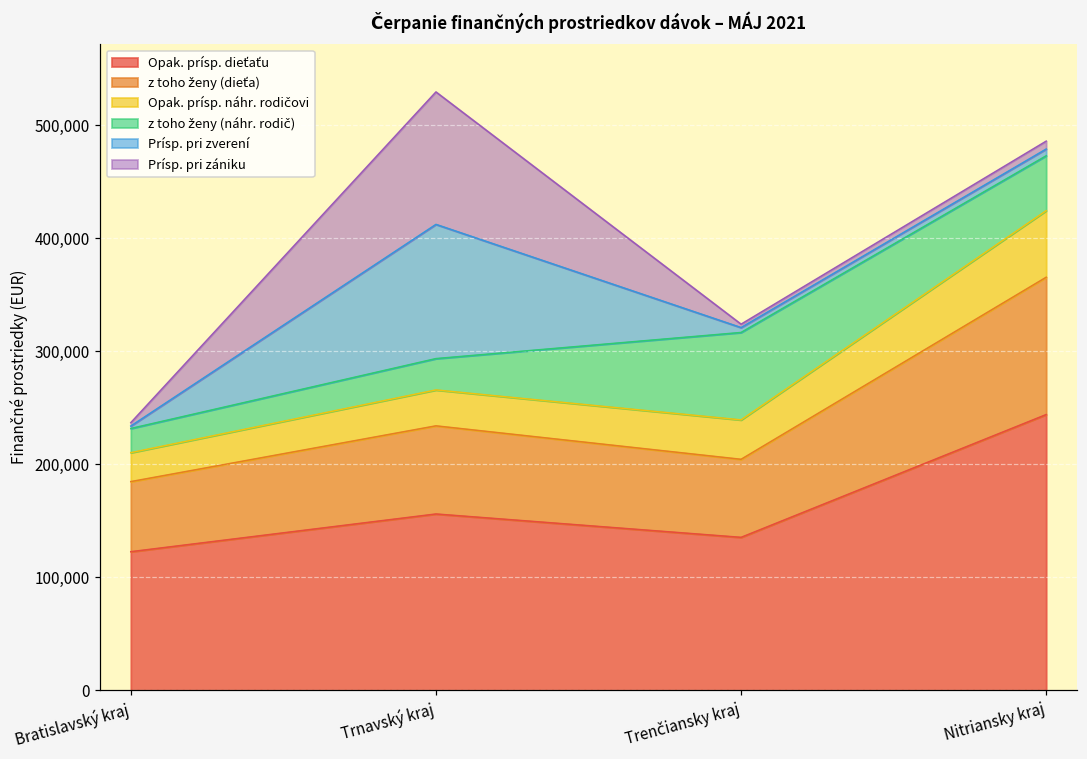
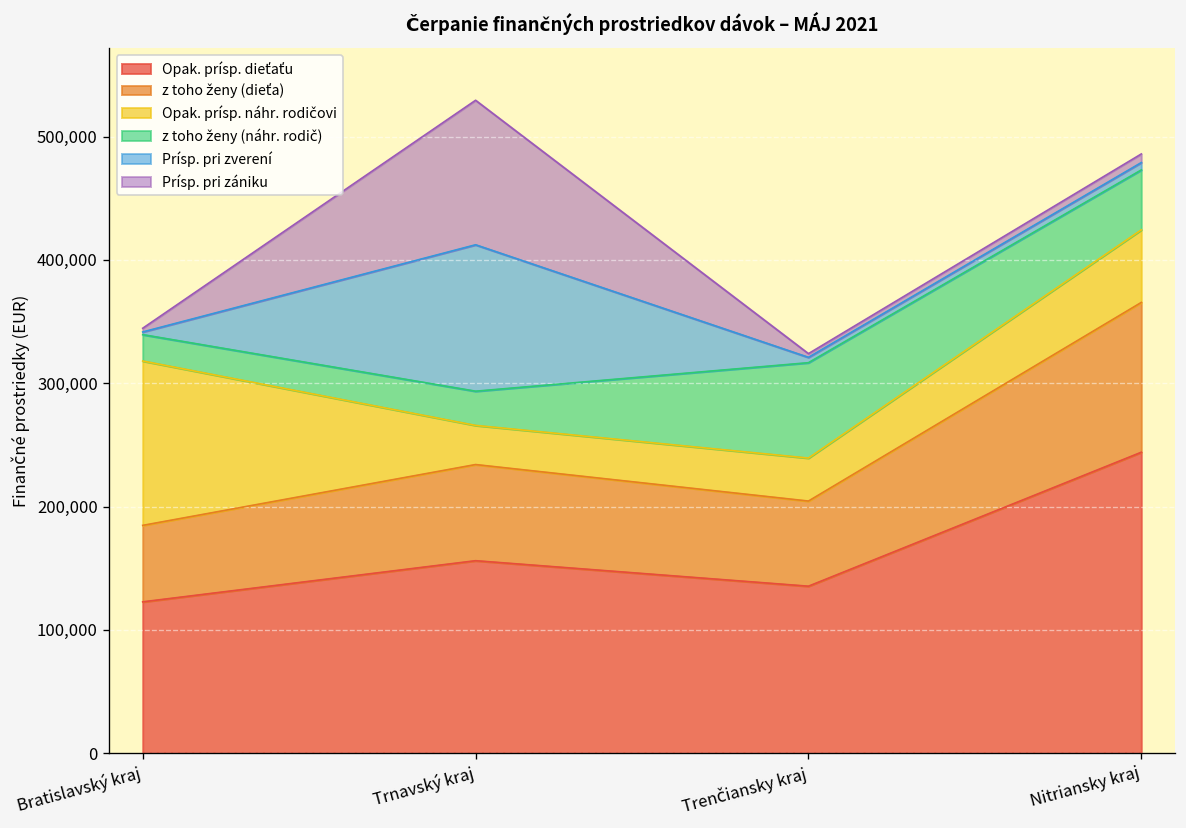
  {
    "Opak. prísp. náhr. rodičovi": {
-     "Bratislavský kraj": "26,000",
+     "Bratislavský kraj": "133,000",
      "Trnavský kraj": "32,000",
      "Trenčiansky kraj": "35,000",
      "Nitriansky kraj": "59,000"
    },
    "z toho ženy (náhr. rodič)": {
      "Trnavský kraj": "28,000",
      "Trenčiansky kraj": "77,000",
      "Nitriansky kraj": "49,000"
    },
    "Prísp. pri zverení": {
      "Trnavský kraj": "119,000",
      "Trenčiansky kraj": "4,000",
      "Nitriansky kraj": "6,000"
    },
    "Prísp. pri zániku": {
      "Bratislavský kraj": "3,000",
      "Trnavský kraj": "117,000",
      "Trenčiansky kraj": "3,000",
      "Nitriansky kraj": "7,000"
    }
  }
